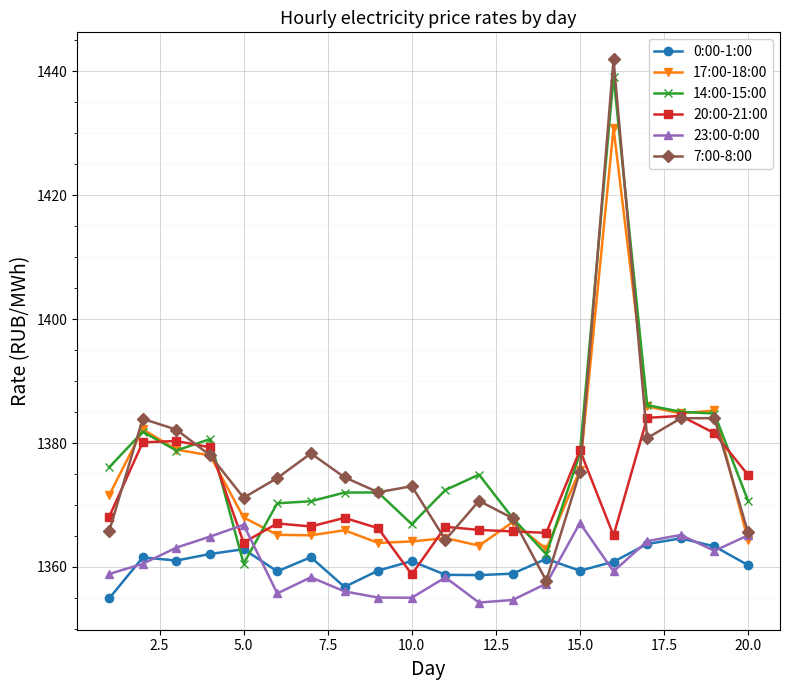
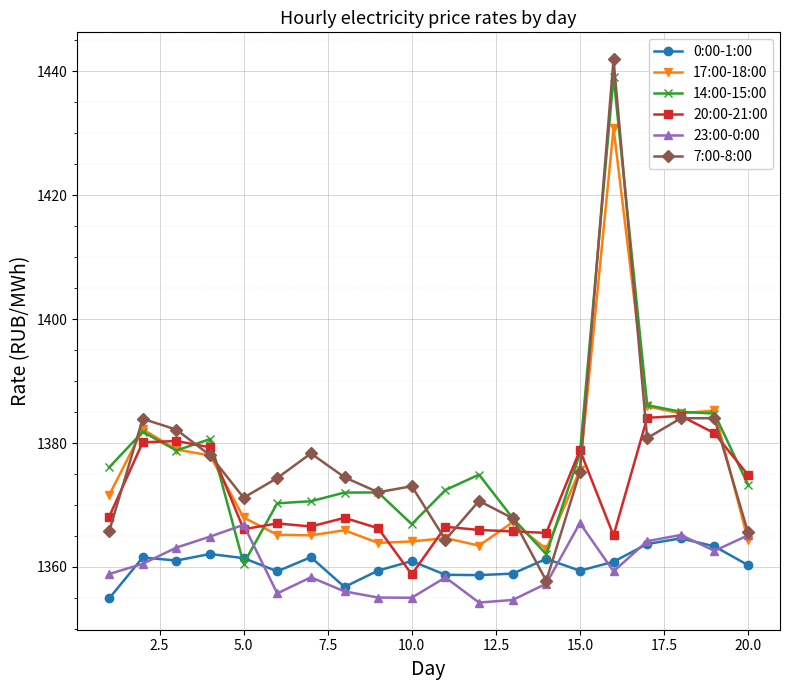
  {
    "0:00-1:00": {
-     "5.0": 1363,
+     "5.0": 1361,
      "10.0": 1361,
      "15.0": 1359,
      "20.0": 1360
    },
    "17:00-18:00": {
      "5.0": 1368,
      "10.0": 1364,
      "20.0": 1364
    },
    "14:00-15:00": {
      "5.0": 1361,
      "10.0": 1367,
      "15.0": 1378,
-     "20.0": 1371
+     "20.0": 1373
    },
    "20:00-21:00": {
-     "5.0": 1364,
+     "5.0": 1366,
      "10.0": 1359,
      "15.0": 1379,
      "20.0": 1375
    },
    "23:00-0:00": {
      "5.0": 1367,
      "10.0": 1355,
      "15.0": 1367,
      "20.0": 1365
    },
    "7:00-8:00": {
      "5.0": 1371,
      "10.0": 1373,
      "20.0": 1366
    }
  }
